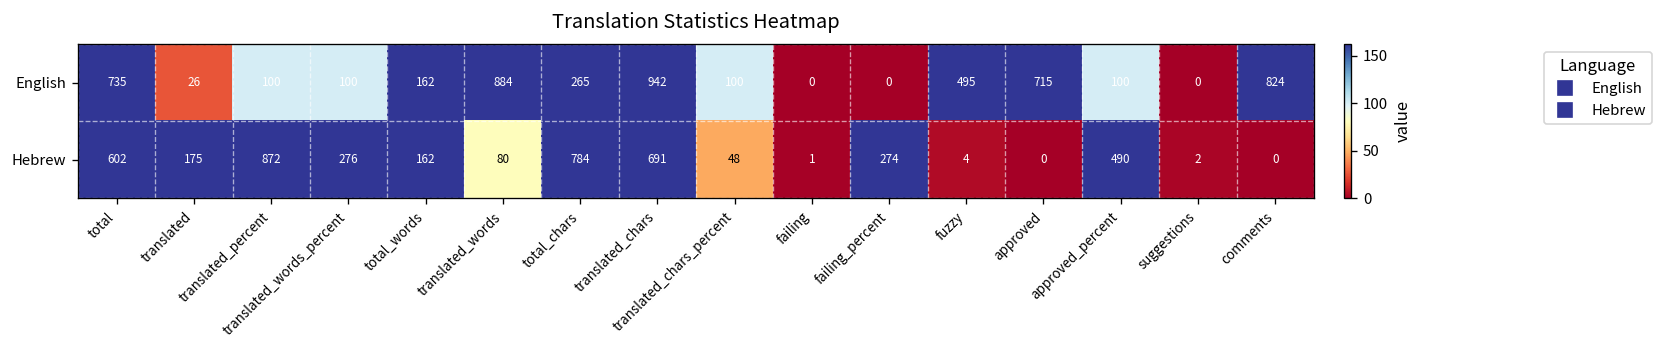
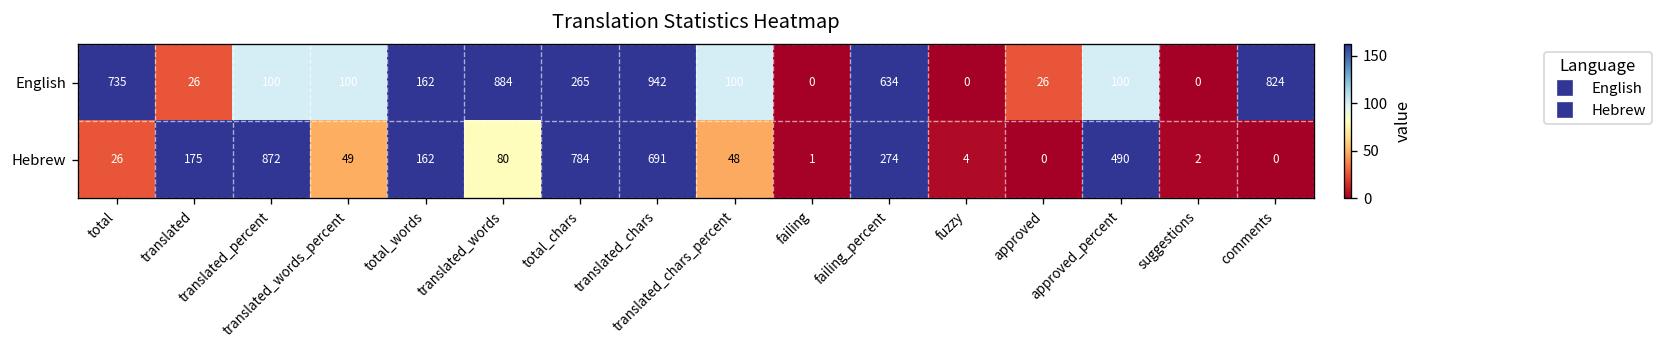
  {
    "English": {
      "total": 735,
      "translated": 26,
      "total_words": 162,
      "translated_words": 884,
      "total_chars": 265,
      "translated_chars": 942,
      "failing": 0,
-     "failing_percent": 0,
-     "fuzzy": 495,
-     "approved": 715,
+     "failing_percent": 634,
+     "fuzzy": 0,
+     "approved": 26,
      "suggestions": 0,
      "comments": 824
    },
    "Hebrew": {
-     "total": 602,
+     "total": 26,
      "translated": 175,
      "translated_percent": 872,
-     "translated_words_percent": 276,
+     "translated_words_percent": 49,
      "total_words": 162,
      "translated_words": 80,
      "total_chars": 784,
      "translated_chars": 691,
      "translated_chars_percent": 48,
      "failing": 1,
      "failing_percent": 274,
      "fuzzy": 4,
      "approved": 0,
      "approved_percent": 490,
      "suggestions": 2,
      "comments": 0
    }
  }
